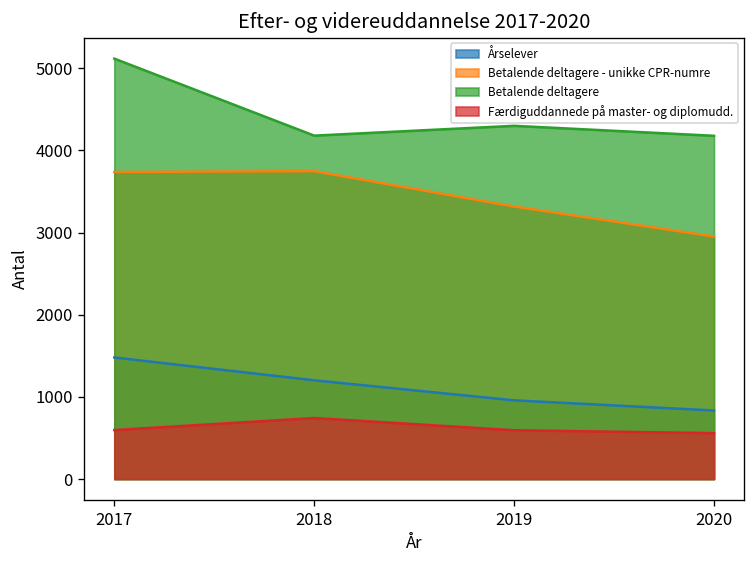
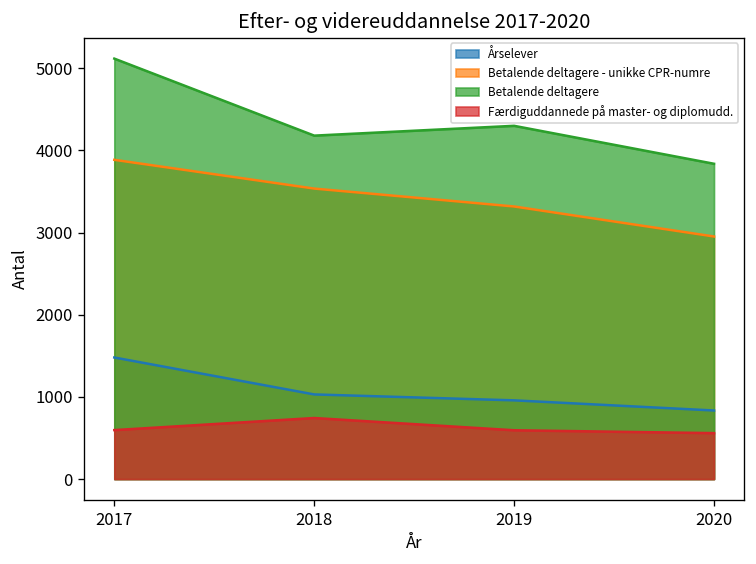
  {
    "Årselever": {
      "2017": 1500,
-     "2018": 1200,
+     "2018": 1000,
      "2019": 1000,
      "2020": 800
    },
    "Betalende deltagere - unikke CPR-numre": {
-     "2017": 3700,
-     "2018": 3700,
+     "2017": 3900,
+     "2018": 3500,
      "2019": 3300,
      "2020": 3000
    },
    "Betalende deltagere": {
      "2017": 5100,
      "2018": 4200,
      "2019": 4300,
-     "2020": 4200
+     "2020": 3800
    },
    "Færdiguddannede på master- og diplomudd.": {
      "2017": 600,
      "2018": 700,
      "2019": 600,
      "2020": 600
    }
  }
